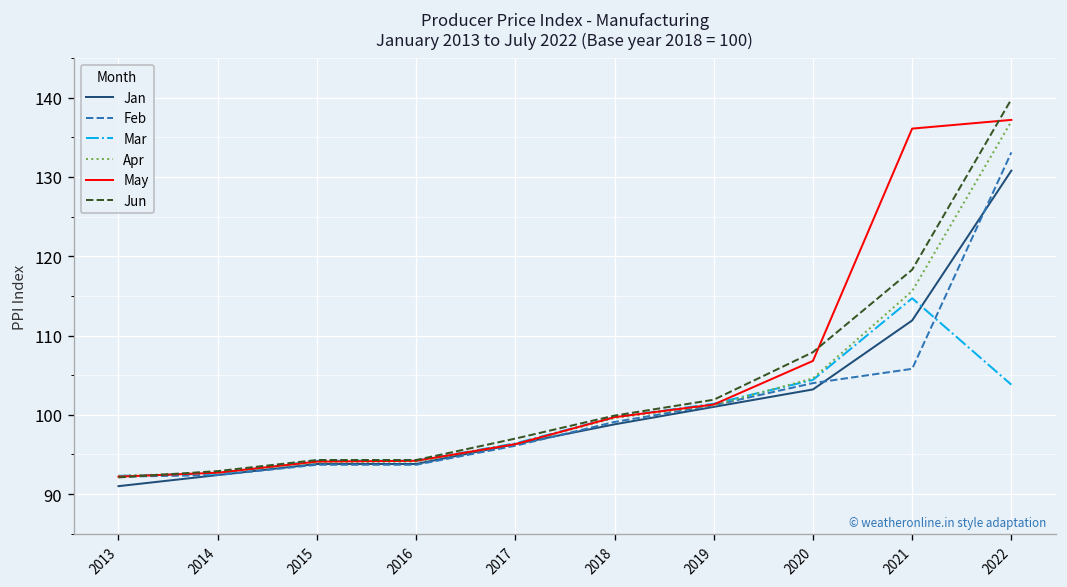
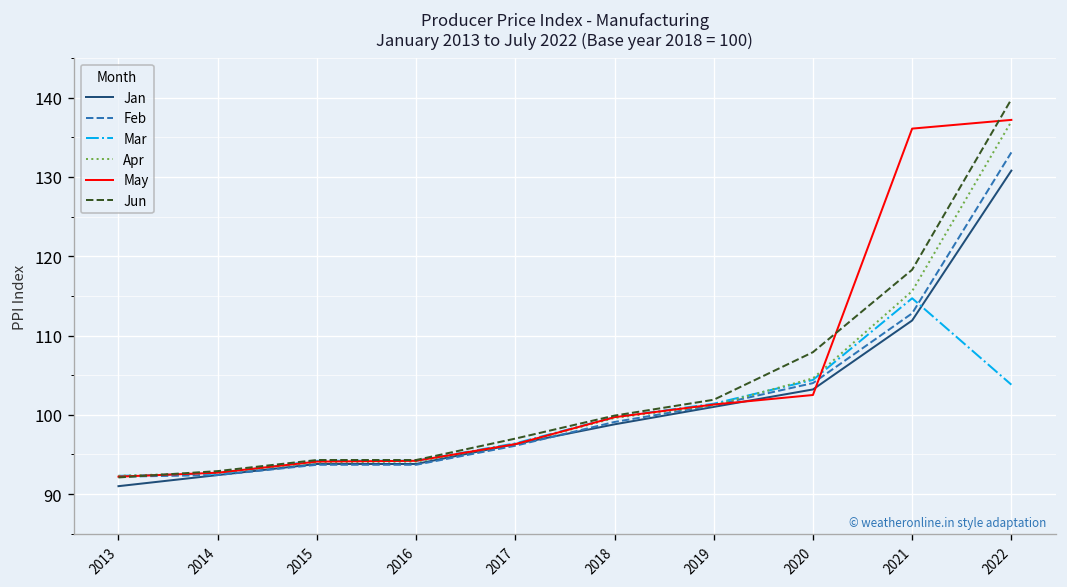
  {
    "Jan": {
      "2013": 91,
      "2020": 103,
      "2021": 112,
      "2022": 131
    },
    "Feb": {
      "2020": 104,
-     "2021": 106,
+     "2021": 113,
      "2022": 133
    },
    "Mar": {
      "2021": 115,
      "2022": 104
    },
    "Apr": {
      "2021": 116
    },
    "May": {
-     "2020": 107,
+     "2020": 103,
      "2021": 136
    },
    "Jun": {
      "2017": 97,
      "2019": 102,
      "2020": 108,
      "2021": 118,
      "2022": 140
    }
  }
